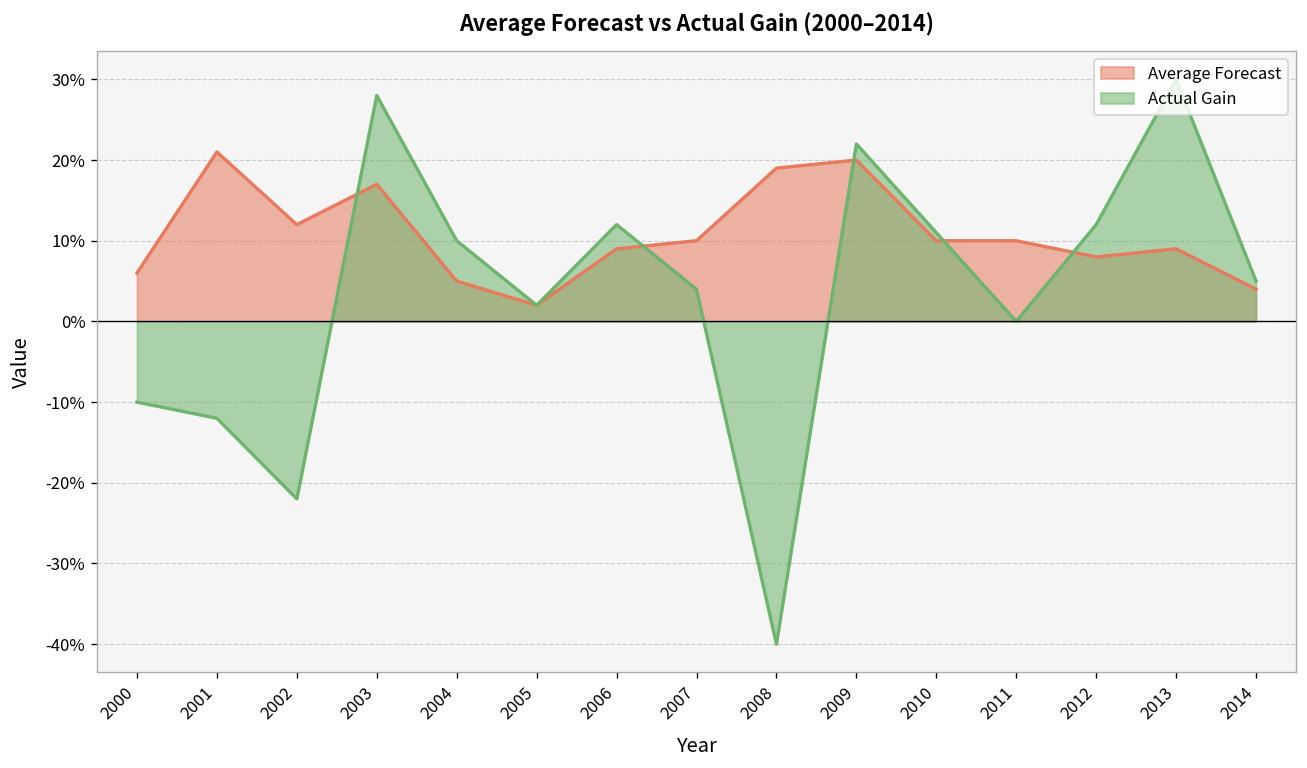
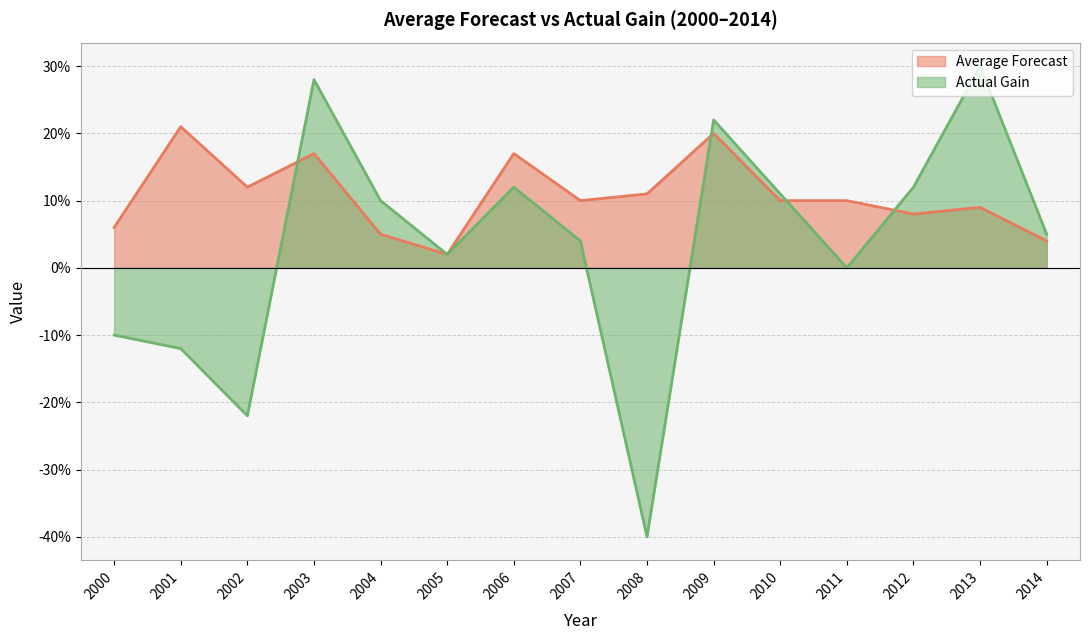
  {
    "Average Forecast": {
      "2000": "6%",
      "2001": "21%",
      "2002": "12%",
      "2003": "17%",
      "2004": "5%",
-     "2006": "9%",
+     "2006": "17%",
      "2007": "10%",
-     "2008": "19%",
+     "2008": "11%",
      "2009": "20%",
      "2010": "10%",
      "2011": "10%",
      "2012": "8%",
      "2013": "9%",
      "2014": "4%"
    }
  }
